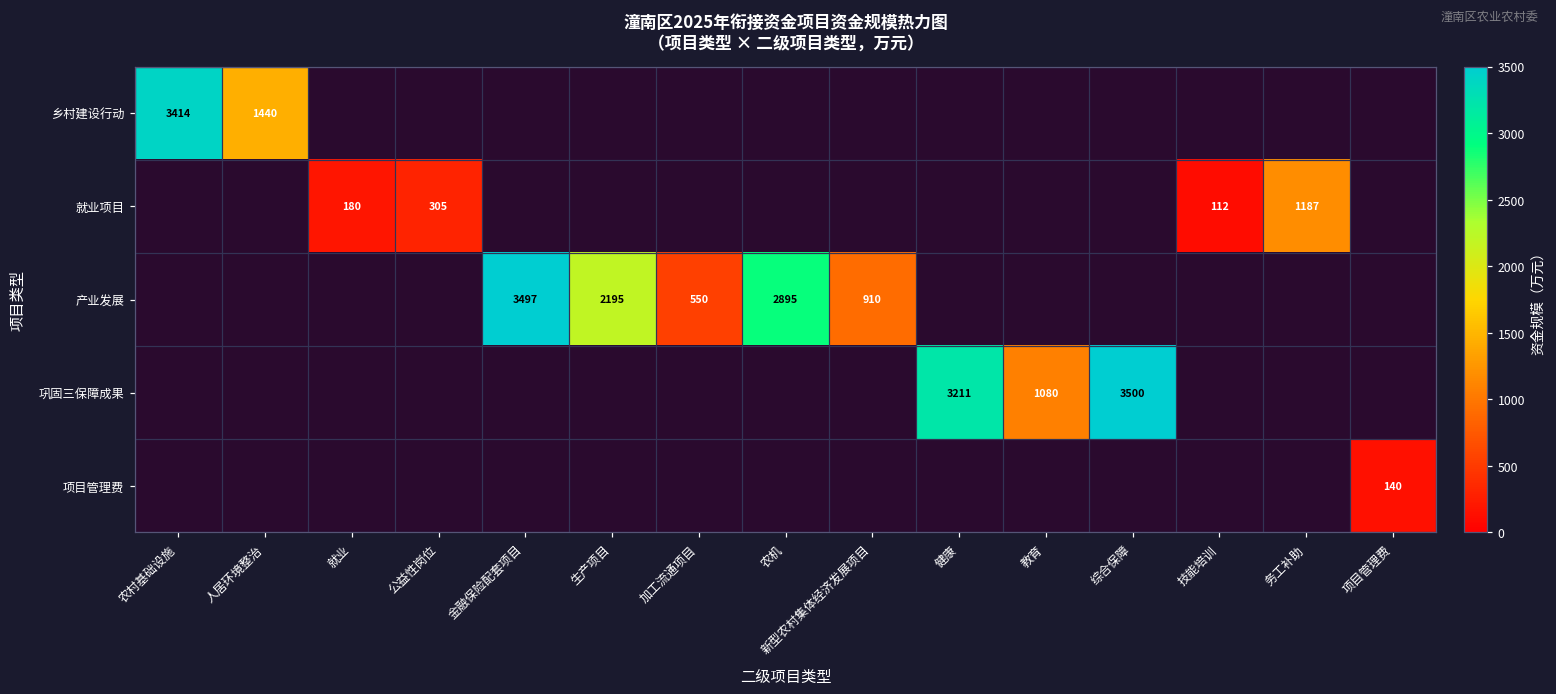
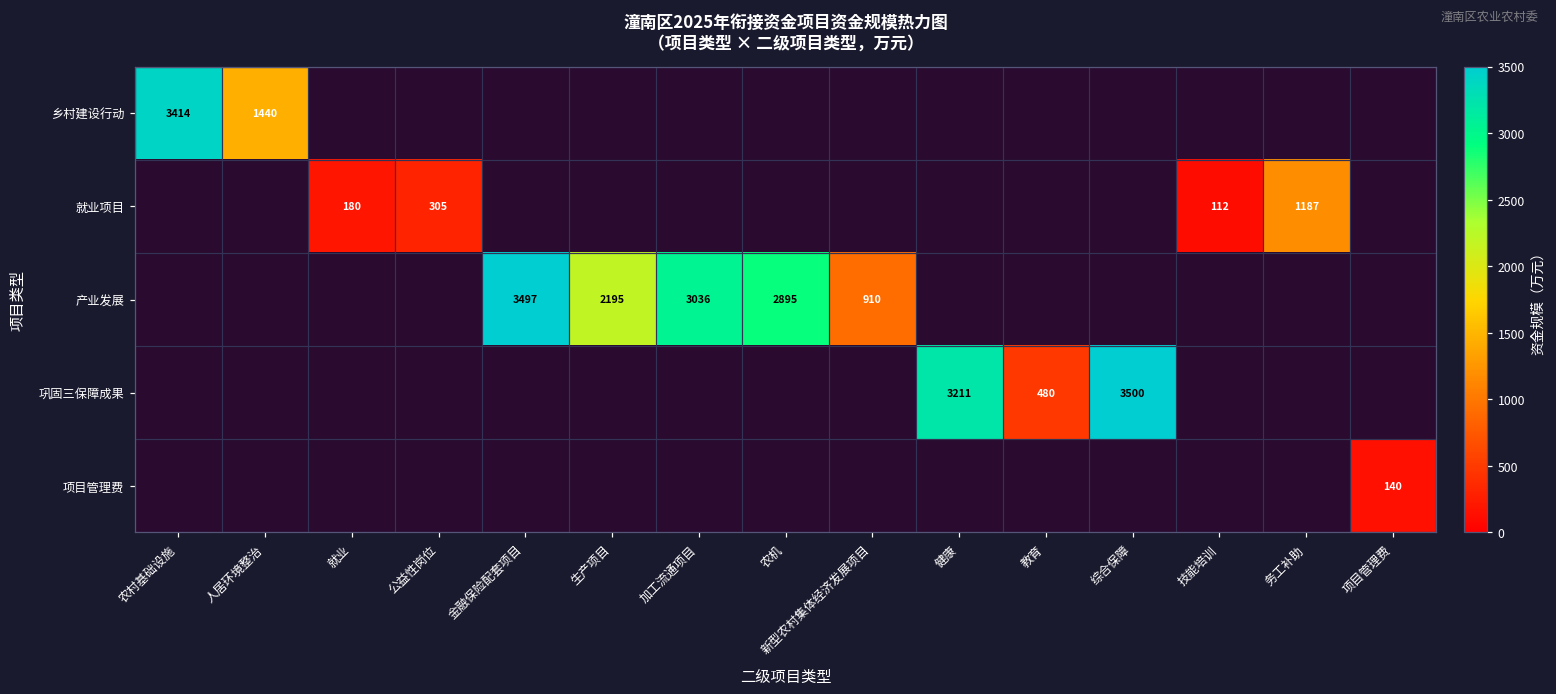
  {
    "乡村建设行动": {
      "农村基础设施": 3414,
      "人居环境整治": 1440
    },
    "就业项目": {
      "就业": 180,
      "公益性岗位": 305,
      "技能培训": 112,
      "务工补助": 1187
    },
    "产业发展": {
      "金融保险配套项目": 3497,
      "生产项目": 2195,
-     "加工流通项目": 550,
+     "加工流通项目": 3036,
      "农机": 2895,
      "新型农村集体经济发展项目": 910
    },
    "巩固三保障成果": {
      "健康": 3211,
-     "教育": 1080,
+     "教育": 480,
      "综合保障": 3500
    },
    "项目管理费": {
      "项目管理费": 140
    }
  }
